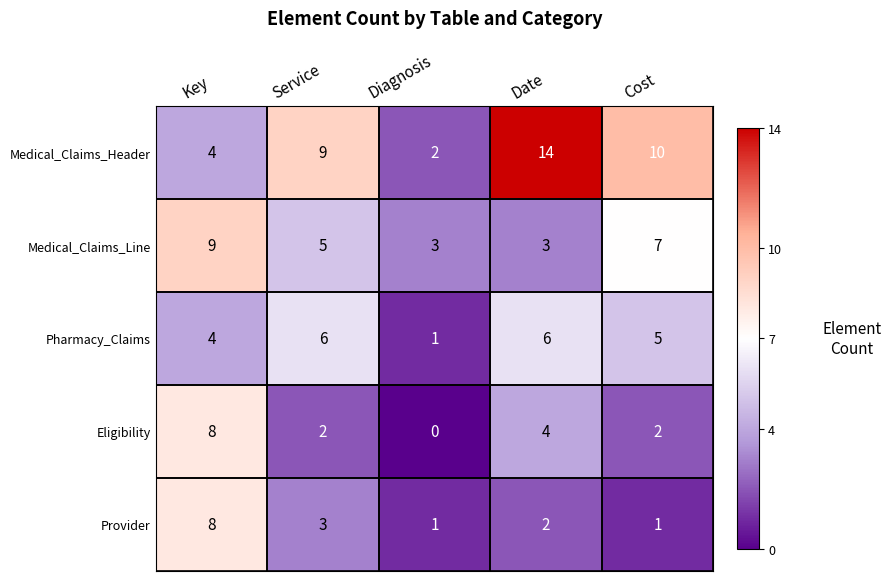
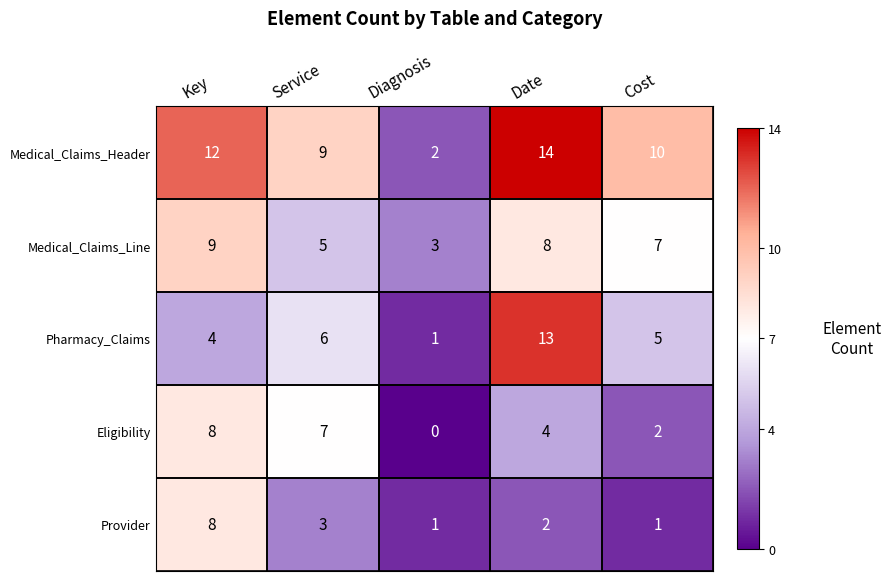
  {
    "Medical_Claims_Header": {
-     "Key": 4,
+     "Key": 12,
      "Service": 9,
      "Diagnosis": 2,
      "Date": 14,
      "Cost": 10
    },
    "Medical_Claims_Line": {
      "Key": 9,
      "Service": 5,
      "Diagnosis": 3,
-     "Date": 3,
+     "Date": 8,
      "Cost": 7
    },
    "Pharmacy_Claims": {
      "Key": 4,
      "Service": 6,
      "Diagnosis": 1,
-     "Date": 6,
+     "Date": 13,
      "Cost": 5
    },
    "Eligibility": {
      "Key": 8,
-     "Service": 2,
+     "Service": 7,
      "Diagnosis": 0,
      "Date": 4,
      "Cost": 2
    },
    "Provider": {
      "Key": 8,
      "Service": 3,
      "Diagnosis": 1,
      "Date": 2,
      "Cost": 1
    }
  }
